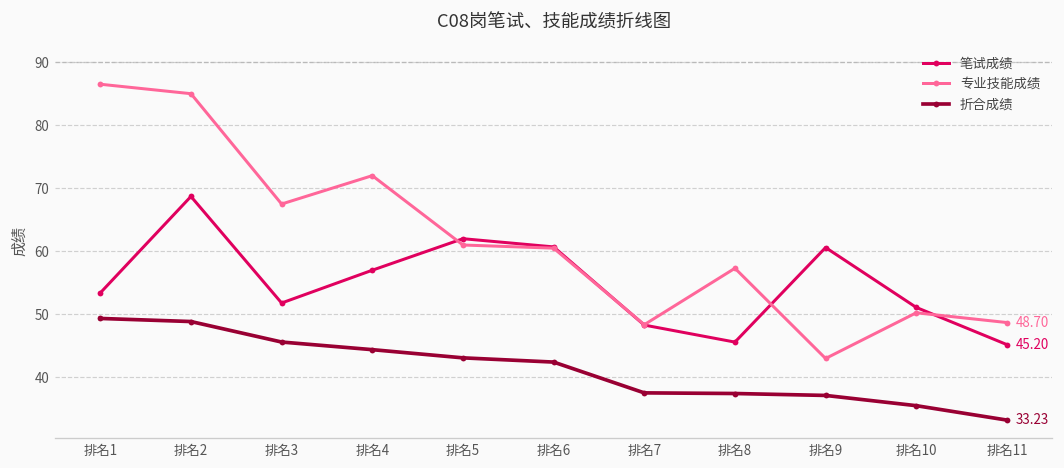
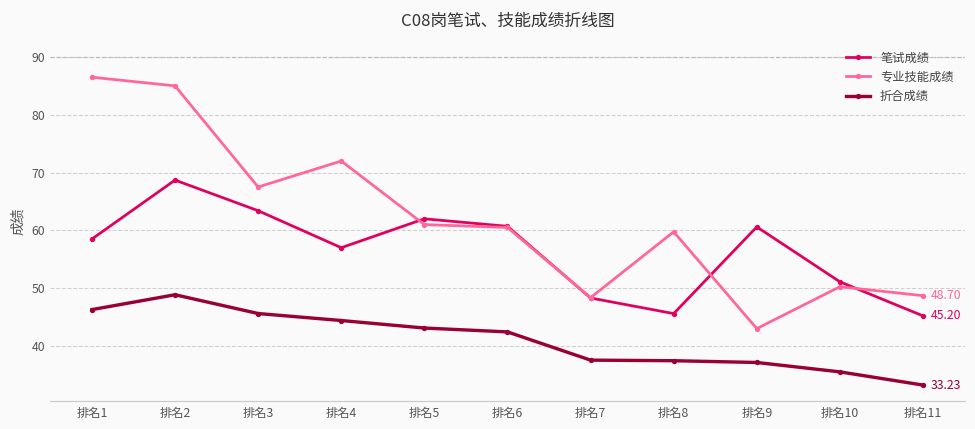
  {
    "笔试成绩": {
-     "排名1": 53,
+     "排名1": 59,
      "排名2": 69,
-     "排名3": 52,
+     "排名3": 63,
      "排名4": 57,
      "排名5": 62,
      "排名8": 46,
      "排名9": 61,
      "排名10": 51
    },
    "专业技能成绩": {
      "排名1": 87,
      "排名2": 85,
      "排名3": 68,
      "排名4": 72,
      "排名5": 61,
-     "排名8": 57,
+     "排名8": 60,
      "排名9": 43,
      "排名10": 50
    },
    "折合成绩": {
-     "排名1": 49,
+     "排名1": 46,
      "排名2": 49,
      "排名3": 46,
      "排名4": 44,
      "排名5": 43,
      "排名6": 42,
      "排名7": 38,
      "排名8": 37,
      "排名9": 37,
      "排名10": 36
    }
  }
